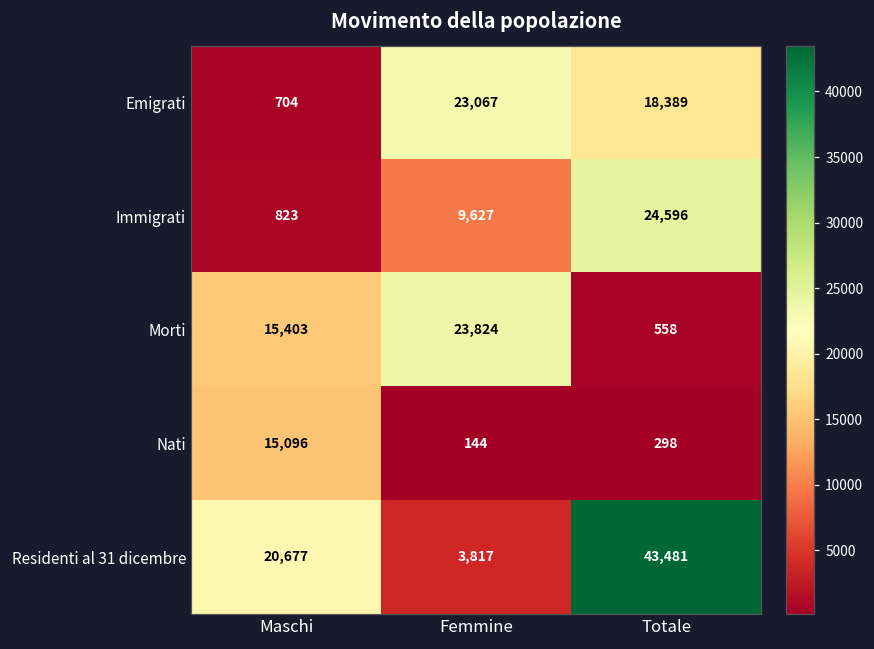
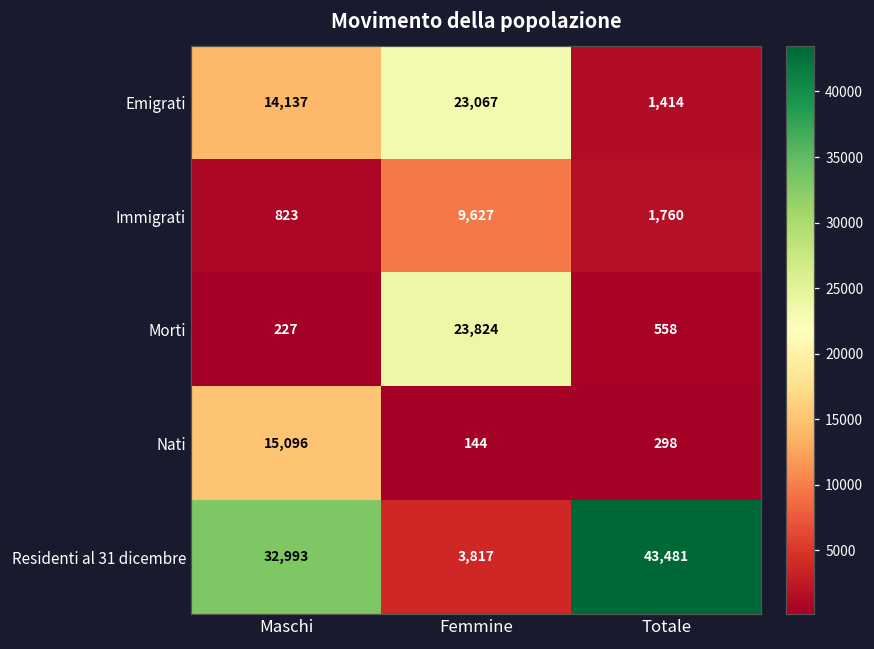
  {
    "Emigrati": {
-     "Maschi": "704",
+     "Maschi": "14,137",
      "Femmine": "23,067",
-     "Totale": "18,389"
+     "Totale": "1,414"
    },
    "Immigrati": {
      "Maschi": "823",
      "Femmine": "9,627",
-     "Totale": "24,596"
+     "Totale": "1,760"
    },
    "Morti": {
-     "Maschi": "15,403",
+     "Maschi": "227",
      "Femmine": "23,824",
      "Totale": "558"
    },
    "Nati": {
      "Maschi": "15,096",
      "Femmine": "144",
      "Totale": "298"
    },
    "Residenti al 31 dicembre": {
-     "Maschi": "20,677",
+     "Maschi": "32,993",
      "Femmine": "3,817",
      "Totale": "43,481"
    }
  }
